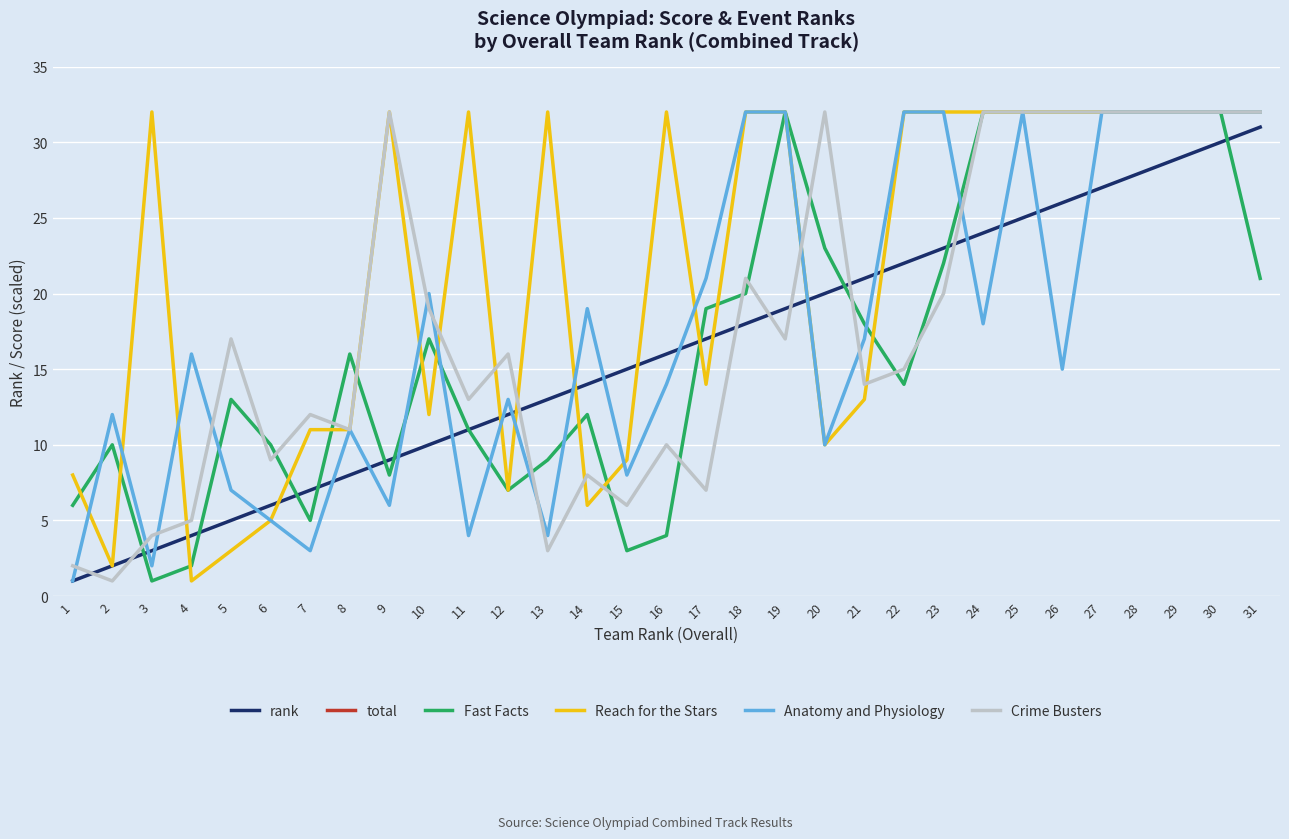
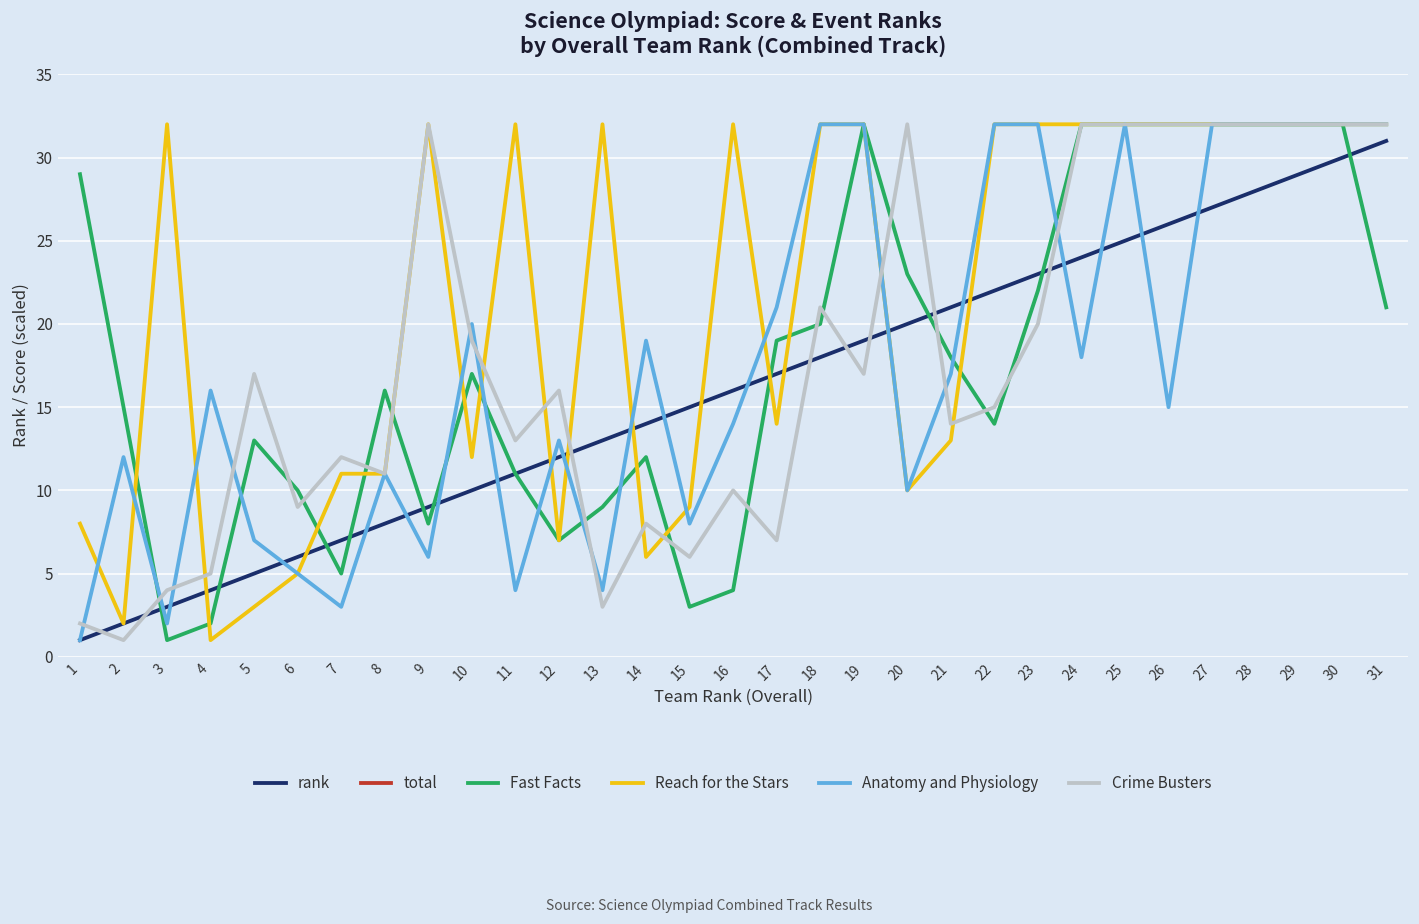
  {
    "rank": {
      "3": 3,
      "4": 4,
      "5": 5,
      "6": 6,
      "7": 7,
      "8": 8,
      "9": 9,
      "10": 10,
      "12": 12,
      "13": 13,
      "14": 14,
      "15": 15,
      "16": 16,
      "17": 17,
      "18": 18,
      "19": 19,
      "20": 20,
      "21": 21,
      "22": 22,
      "23": 23,
      "24": 24,
      "25": 25,
      "26": 26,
      "27": 27,
      "28": 28,
      "29": 29,
      "30": 30,
      "31": 31
    },
    "Fast Facts": {
-     "1": 6,
-     "2": 10,
+     "1": 29,
+     "2": 15,
      "3": 1,
      "4": 2,
      "5": 13,
      "6": 10,
      "7": 5,
      "8": 16,
      "9": 8,
      "10": 17,
      "13": 9,
      "14": 12,
      "15": 3,
      "16": 4,
      "17": 19,
      "18": 20,
      "20": 23,
      "21": 18,
      "22": 14,
      "23": 22,
      "31": 21
    },
    "Reach for the Stars": {
      "1": 8,
      "3": 32,
      "4": 1,
      "5": 3,
      "7": 11,
      "10": 12,
      "11": 32,
      "13": 32,
      "14": 6,
      "15": 9,
      "16": 32,
      "17": 14,
      "21": 13
    },
    "Anatomy and Physiology": {
      "2": 12,
      "3": 2,
      "4": 16,
      "5": 7,
      "7": 3,
      "9": 6,
      "10": 20,
      "11": 4,
      "12": 13,
      "13": 4,
      "14": 19,
      "15": 8,
      "16": 14,
      "17": 21,
      "21": 17,
      "24": 18,
      "26": 15
    },
    "Crime Busters": {
      "1": 2,
      "2": 1,
      "3": 4,
      "4": 5,
      "5": 17,
      "6": 9,
      "7": 12,
      "10": 19,
      "11": 13,
      "12": 16,
      "13": 3,
      "14": 8,
      "15": 6,
      "16": 10,
      "17": 7,
      "18": 21,
      "19": 17,
      "20": 32,
      "21": 14,
      "22": 15,
      "23": 20
    }
  }
